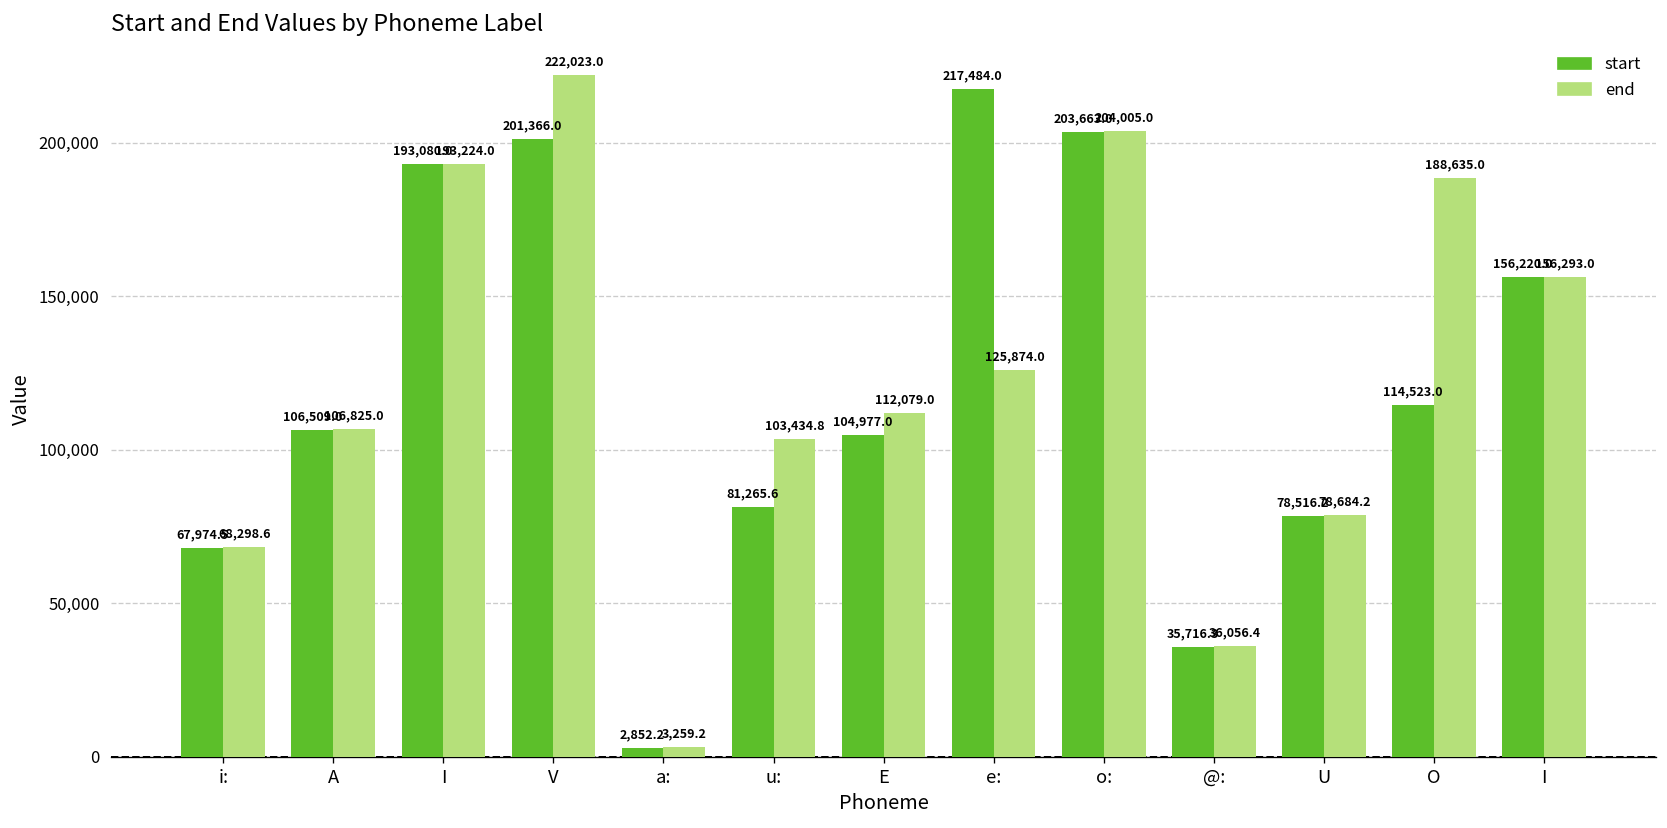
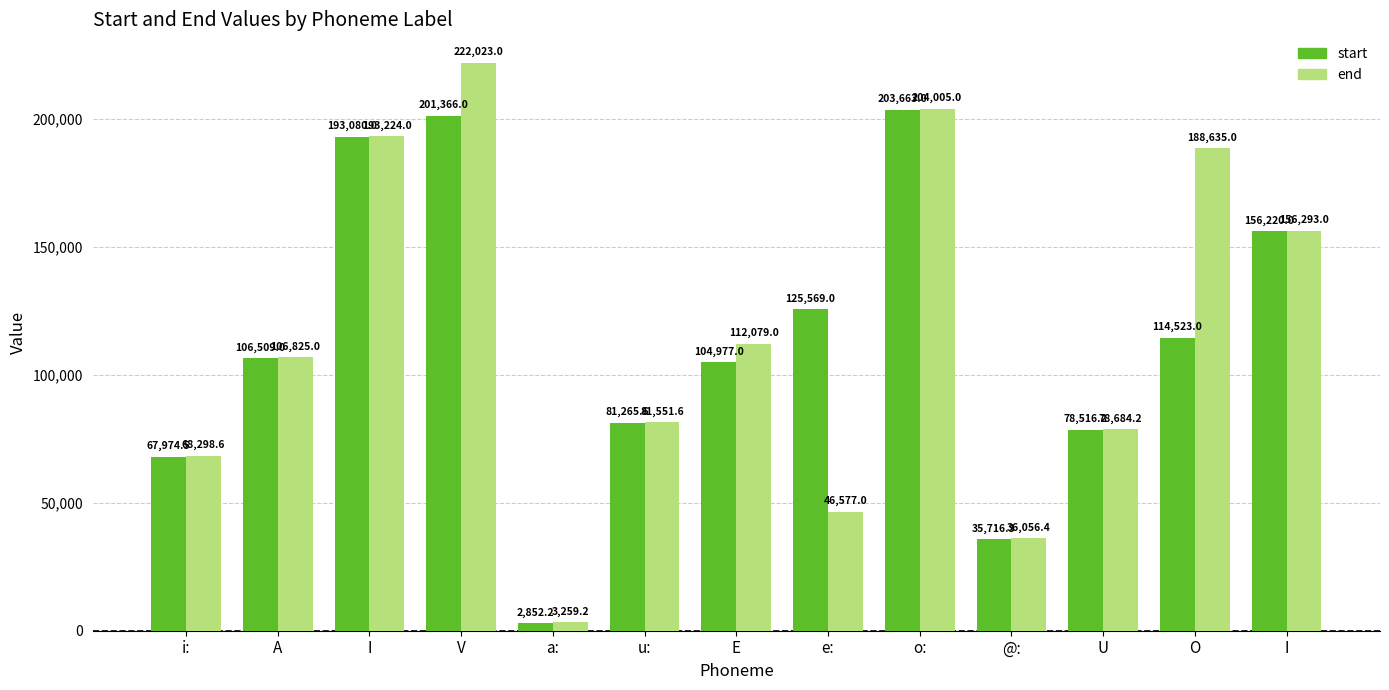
  {
    "start": {
      "V": "201,366.0",
      "a:": "2,852.2",
      "u:": "81,265.6",
      "E": "104,977.0",
-     "e:": "217,484.0",
+     "e:": "125,569.0",
      "O": "114,523.0"
    },
    "end": {
      "V": "222,023.0",
      "a:": "3,259.2",
-     "u:": "103,434.8",
+     "u:": "81,551.6",
      "E": "112,079.0",
-     "e:": "125,874.0",
+     "e:": "46,577.0",
      "O": "188,635.0"
    }
  }
